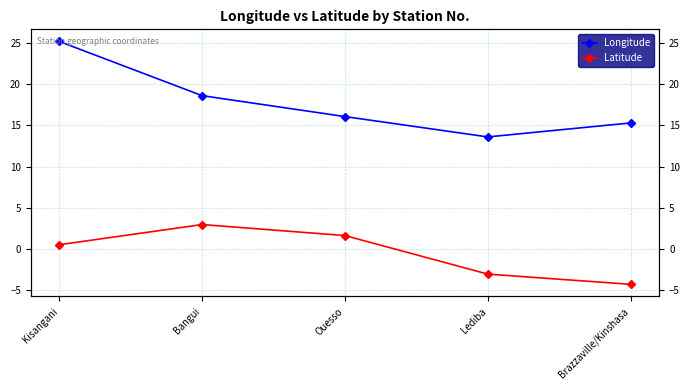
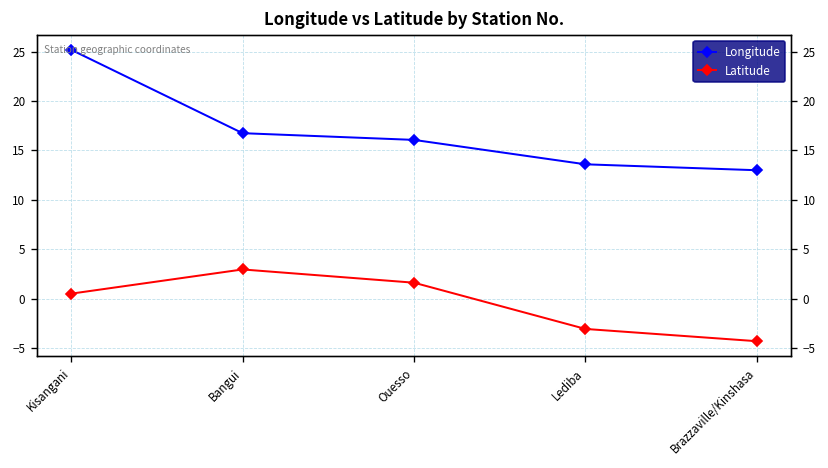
  {
    "Longitude": {
      "Kisangani": 25,
-     "Bangui": 19,
+     "Bangui": 17,
      "Ouesso": 16,
      "Lediba": 14,
-     "Brazzaville/Kinshasa": 15
+     "Brazzaville/Kinshasa": 13
    },
    "Latitude": {
      "Kisangani": 1,
      "Bangui": 3,
      "Ouesso": 2,
      "Lediba": -3,
      "Brazzaville/Kinshasa": -4
    }
  }
